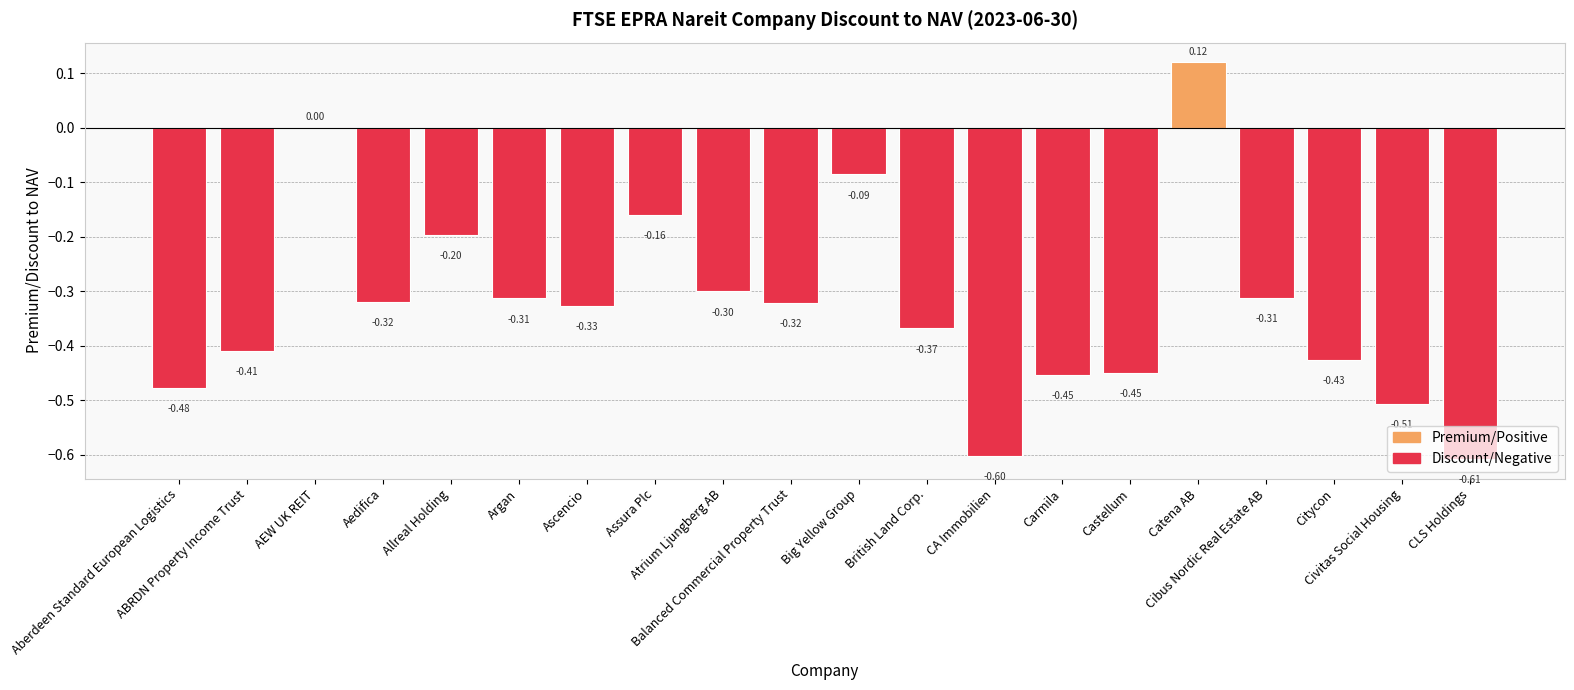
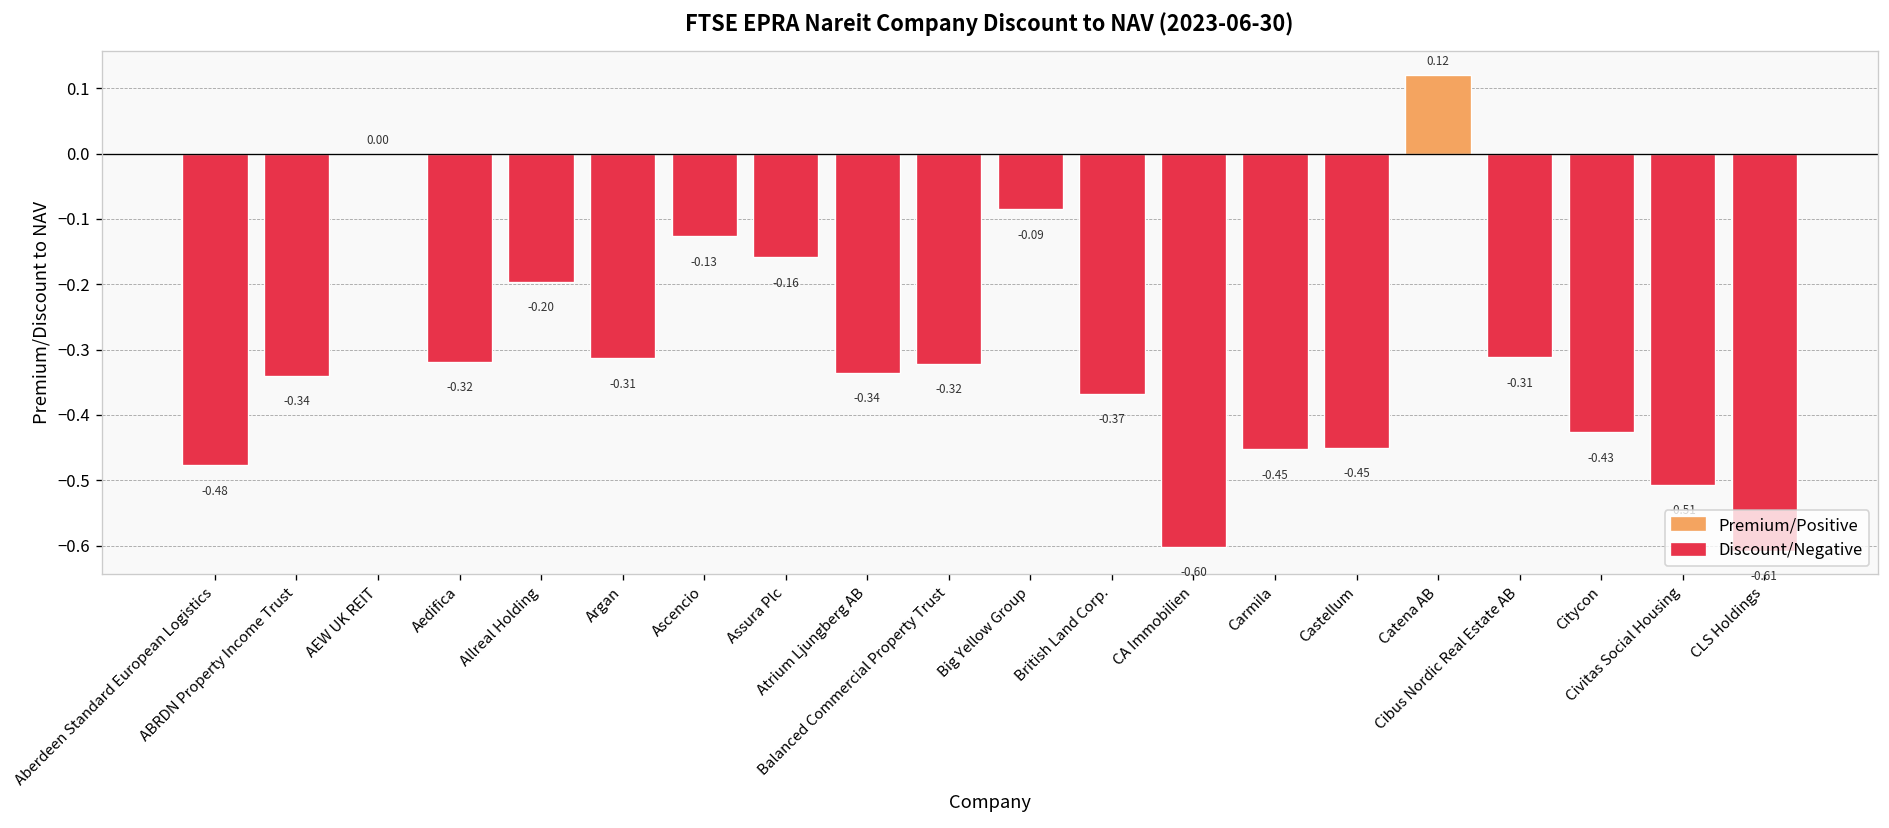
  {
    "Aberdeen Standard European Logistics": -0.48,
-   "ABRDN Property Income Trust": -0.41,
+   "ABRDN Property Income Trust": -0.34,
    "AEW UK REIT": 0.00,
    "Aedifica": -0.32,
    "Allreal Holding": -0.20,
    "Argan": -0.31,
-   "Ascencio": -0.33,
+   "Ascencio": -0.13,
    "Assura Plc": -0.16,
-   "Atrium Ljungberg AB": -0.30,
+   "Atrium Ljungberg AB": -0.34,
    "Balanced Commercial Property Trust": -0.32,
    "Big Yellow Group": -0.09,
    "British Land Corp.": -0.37,
    "CA Immobilien": -0.60,
    "Carmila": -0.45,
    "Castellum": -0.45,
    "Catena AB": 0.12,
    "Cibus Nordic Real Estate AB": -0.31,
    "Citycon": -0.43
  }
